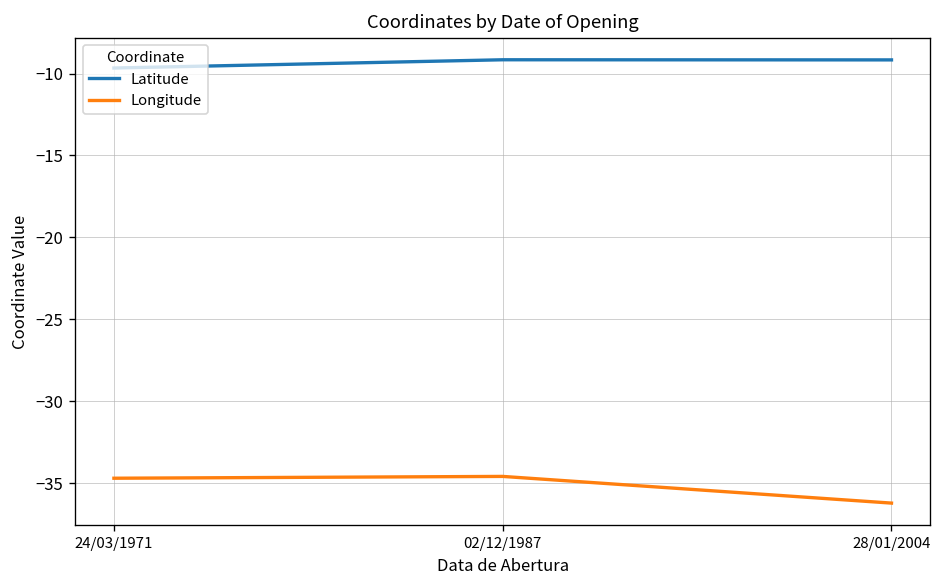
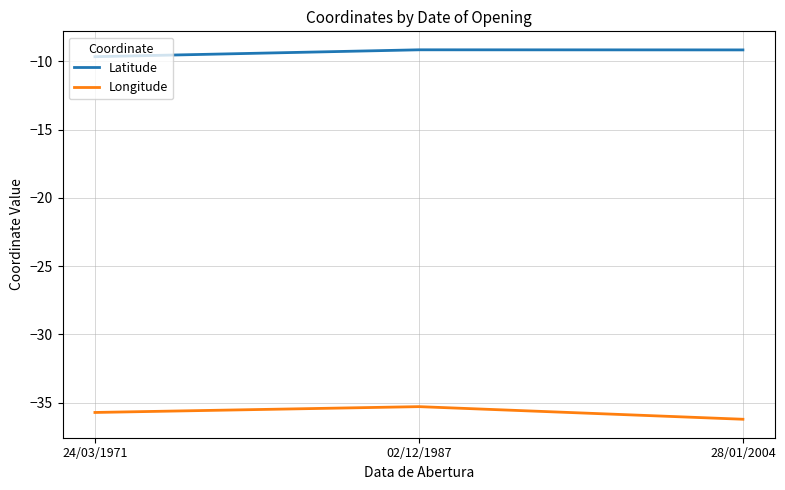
  {
    "Latitude": {
      "02/12/1987": -9.2,
      "28/01/2004": -9.2
    },
    "Longitude": {
-     "24/03/1971": -34.7,
-     "02/12/1987": -34.6,
+     "24/03/1971": -35.7,
+     "02/12/1987": -35.3,
      "28/01/2004": -36.2
    }
  }
